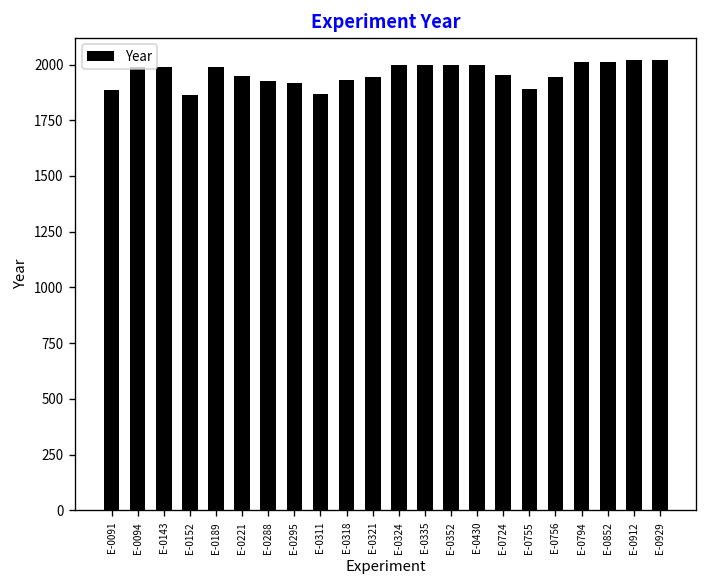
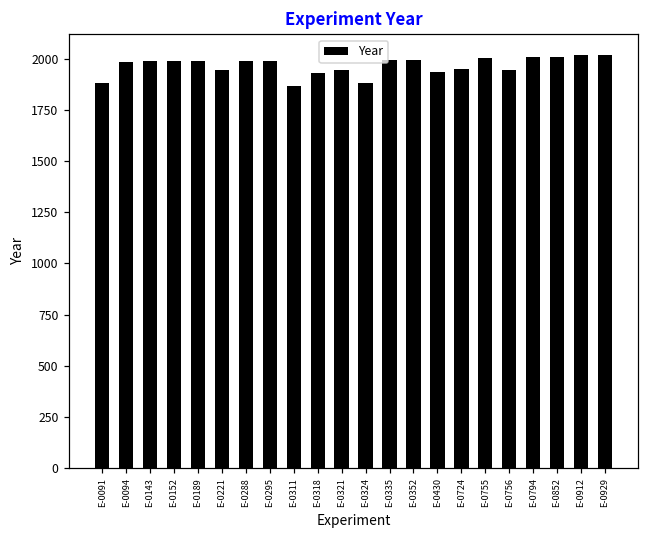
  {
    "E-0091": 1880,
    "E-0094": 1990,
    "E-0143": 1990,
-   "E-0152": 1860,
+   "E-0152": 1990,
    "E-0189": 1990,
    "E-0221": 1950,
-   "E-0288": 1930,
-   "E-0295": 1920,
+   "E-0288": 1990,
+   "E-0295": 1990,
    "E-0311": 1870,
    "E-0318": 1930,
    "E-0321": 1950,
-   "E-0324": 2000,
+   "E-0324": 1890,
    "E-0335": 2000,
    "E-0352": 2000,
-   "E-0430": 2000,
+   "E-0430": 1940,
    "E-0724": 1950,
-   "E-0755": 1890,
+   "E-0755": 2010,
    "E-0756": 1950,
    "E-0794": 2010,
    "E-0852": 2010,
    "E-0912": 2020,
    "E-0929": 2020
  }
